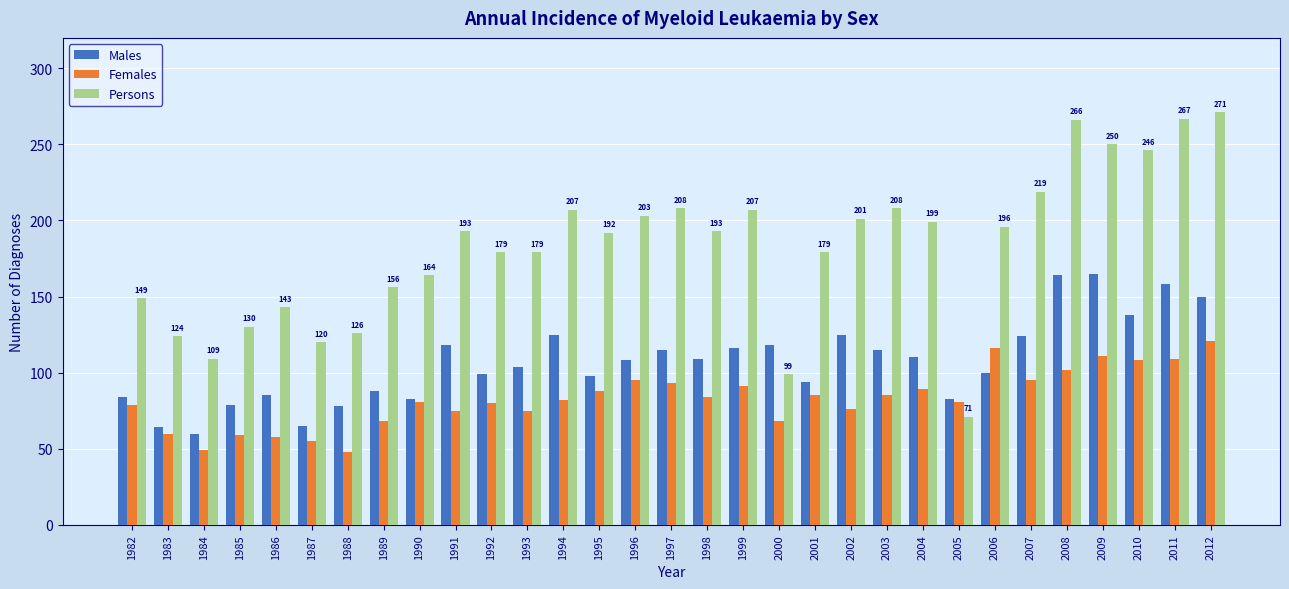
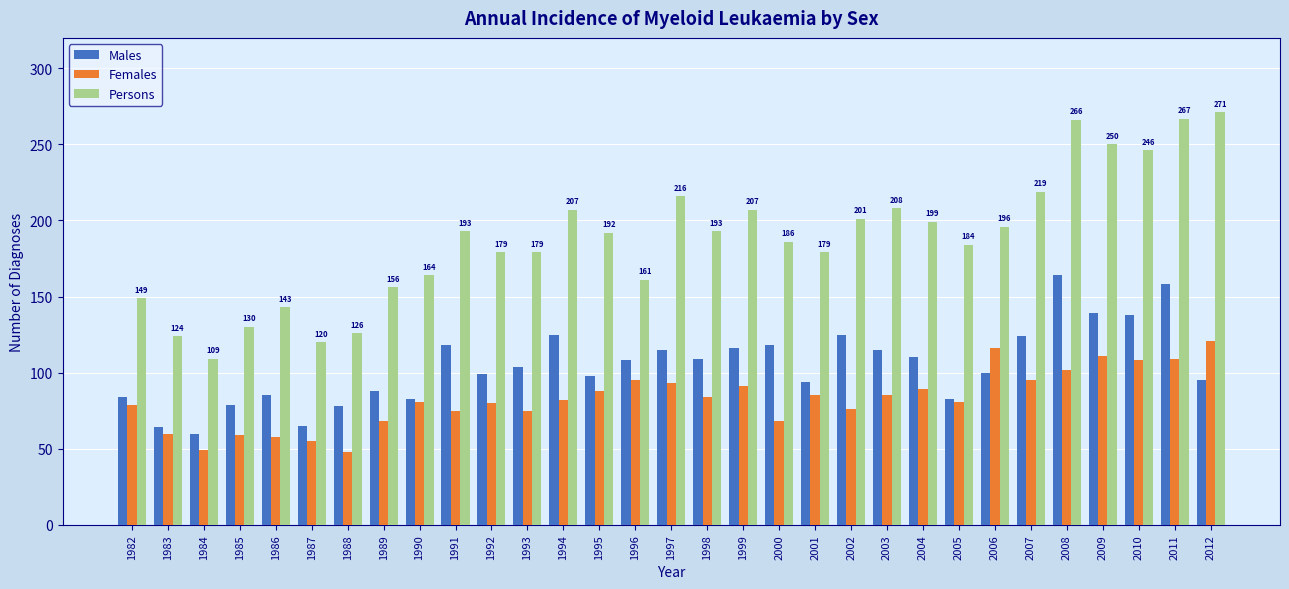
  {
    "Males": {
      "1982": 84,
      "1983": 64,
      "1984": 60,
      "1985": 79,
      "1986": 85,
      "1987": 65,
      "1988": 78,
      "1989": 88,
      "1990": 83,
      "1991": 118,
      "1992": 99,
      "1993": 104,
      "1994": 125,
      "1995": 98,
      "1996": 108,
      "1997": 115,
      "1998": 109,
      "1999": 116,
      "2000": 118,
      "2001": 94,
      "2002": 125,
      "2003": 115,
      "2004": 110,
      "2005": 83,
      "2006": 100,
      "2007": 124,
      "2008": 164,
-     "2009": 165,
+     "2009": 139,
      "2010": 138,
      "2011": 158,
-     "2012": 150
+     "2012": 95
    },
    "Females": {
      "1982": 79,
      "1983": 60,
      "1984": 49,
      "1985": 59,
      "1986": 58,
      "1987": 55,
      "1988": 48,
      "1989": 68,
      "1990": 81,
      "1991": 75,
      "1992": 80,
      "1993": 75,
      "1994": 82,
      "1995": 88,
      "1996": 95,
      "1997": 93,
      "1998": 84,
      "1999": 91,
      "2000": 68,
      "2001": 85,
      "2002": 76,
      "2003": 85,
      "2004": 89,
      "2006": 116,
      "2007": 95,
      "2008": 102,
      "2009": 111,
      "2010": 108,
      "2011": 109,
      "2012": 121
    },
    "Persons": {
      "1982": 149,
      "1983": 124,
      "1984": 109,
      "1985": 130,
      "1986": 143,
      "1987": 120,
      "1988": 126,
      "1989": 156,
      "1990": 164,
      "1991": 193,
      "1992": 179,
      "1993": 179,
      "1994": 207,
      "1995": 192,
-     "1996": 203,
-     "1997": 208,
+     "1996": 161,
+     "1997": 216,
      "1998": 193,
      "1999": 207,
-     "2000": 99,
+     "2000": 186,
      "2001": 179,
      "2002": 201,
      "2003": 208,
      "2004": 199,
-     "2005": 71,
+     "2005": 184,
      "2006": 196,
      "2007": 219,
      "2008": 266,
      "2009": 250,
      "2010": 246,
      "2011": 267,
      "2012": 271
    }
  }
